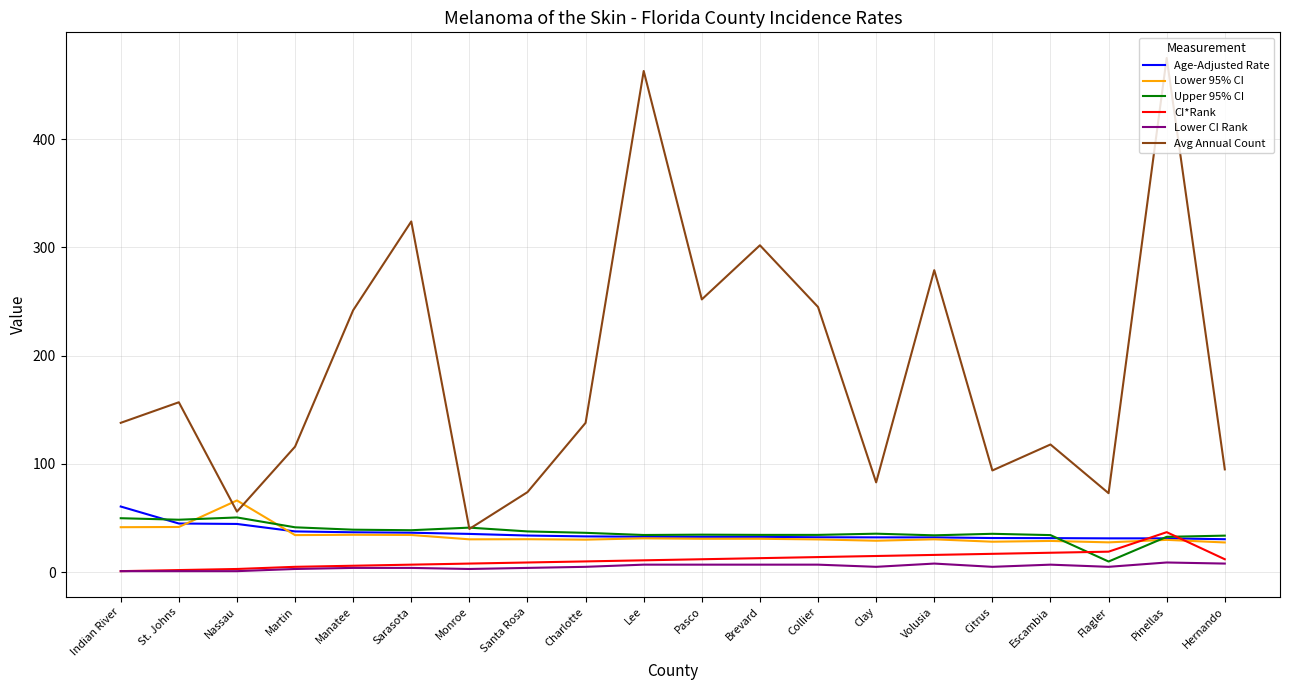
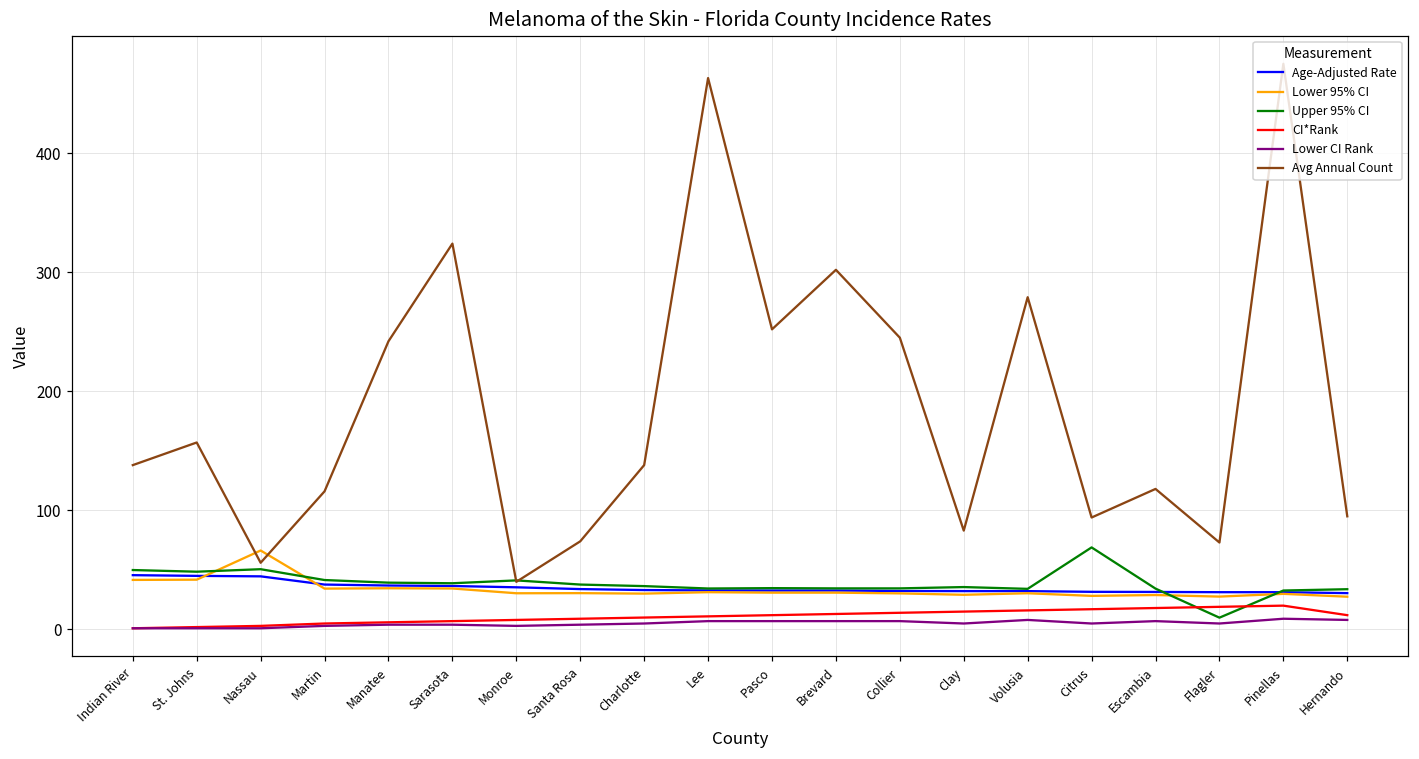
  {
    "Age-Adjusted Rate": {
-     "Indian River": 61,
+     "Indian River": 46,
      "St. Johns": 45,
      "Nassau": 45,
      "Martin": 38,
      "Monroe": 35,
      "Santa Rosa": 34,
      "Charlotte": 33,
      "Clay": 32,
      "Citrus": 32,
      "Escambia": 32,
      "Flagler": 31,
      "Hernando": 31
    },
    "Lower 95% CI": {
      "Indian River": 42,
      "St. Johns": 42,
      "Nassau": 66,
      "Martin": 34,
      "Monroe": 30,
      "Santa Rosa": 31,
      "Charlotte": 30,
      "Clay": 29,
      "Citrus": 28,
      "Escambia": 29,
      "Flagler": 28,
      "Hernando": 28
    },
    "Upper 95% CI": {
      "Indian River": 50,
      "St. Johns": 49,
      "Nassau": 51,
      "Martin": 42,
      "Manatee": 39,
      "Santa Rosa": 38,
      "Charlotte": 36,
      "Clay": 36,
-     "Citrus": 36,
+     "Citrus": 69,
      "Escambia": 34,
      "Flagler": 10,
      "Hernando": 34
    },
    "CI*Rank": {
      "Sarasota": 7,
      "Monroe": 8,
      "Santa Rosa": 9,
      "Charlotte": 10,
      "Lee": 11,
      "Pasco": 12,
      "Brevard": 13,
      "Collier": 14,
      "Clay": 15,
      "Volusia": 16,
      "Citrus": 17,
      "Escambia": 18,
      "Flagler": 19,
-     "Pinellas": 37,
+     "Pinellas": 20,
      "Hernando": 12
    },
    "Lower CI Rank": {
      "Sarasota": 4,
      "Monroe": 3,
      "Santa Rosa": 4,
      "Charlotte": 5,
      "Lee": 7,
      "Pasco": 7,
      "Brevard": 7,
      "Collier": 7,
      "Clay": 5,
      "Volusia": 8,
      "Citrus": 5,
      "Escambia": 7,
      "Flagler": 5,
      "Pinellas": 9,
      "Hernando": 8
    },
    "Avg Annual Count": {
      "Indian River": 138,
      "St. Johns": 157,
      "Nassau": 56,
      "Martin": 116,
      "Manatee": 242,
      "Sarasota": 324,
      "Santa Rosa": 74,
      "Charlotte": 138,
      "Lee": 463,
      "Pasco": 252,
      "Brevard": 302,
      "Collier": 245,
      "Clay": 83,
      "Volusia": 279,
      "Citrus": 94,
      "Escambia": 118,
      "Flagler": 73,
      "Hernando": 95
    }
  }
